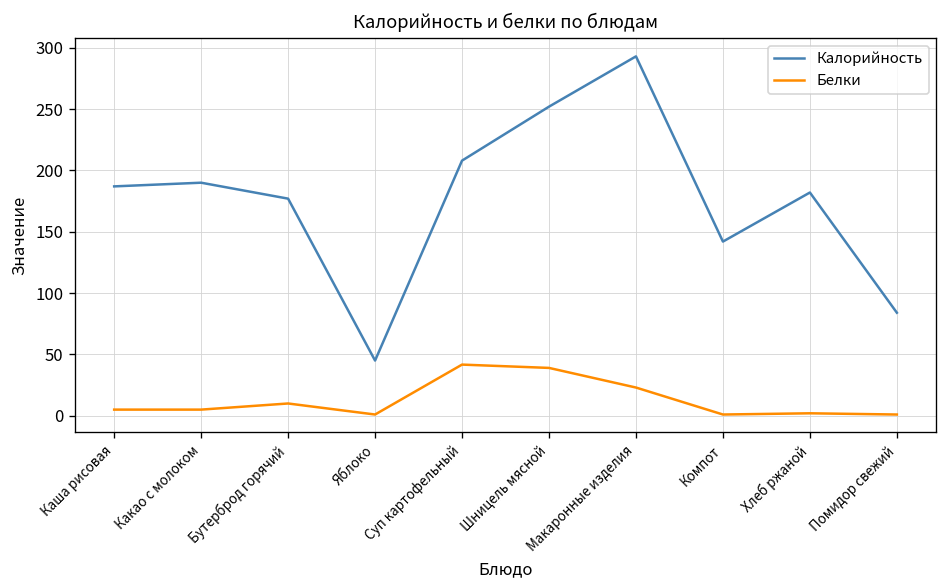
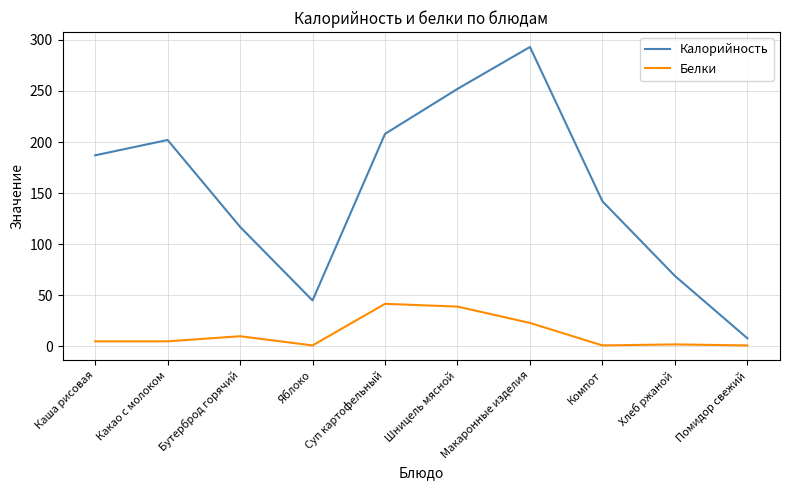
  {
    "Калорийность": {
      "Каша рисовая": 187,
-     "Какао с молоком": 190,
-     "Бутерброд горячий": 177,
+     "Какао с молоком": 202,
+     "Бутерброд горячий": 117,
      "Яблоко": 45,
      "Суп картофельный": 208,
      "Шницель мясной": 252,
      "Макаронные изделия": 293,
      "Компот": 142,
-     "Хлеб ржаной": 182,
-     "Помидор свежий": 84
+     "Хлеб ржаной": 69,
+     "Помидор свежий": 8
    },
    "Белки": {
      "Каша рисовая": 5,
      "Какао с молоком": 5,
      "Бутерброд горячий": 10,
      "Яблоко": 1,
      "Суп картофельный": 42,
      "Шницель мясной": 39,
      "Макаронные изделия": 23,
      "Компот": 1,
      "Хлеб ржаной": 2,
      "Помидор свежий": 1
    }
  }
